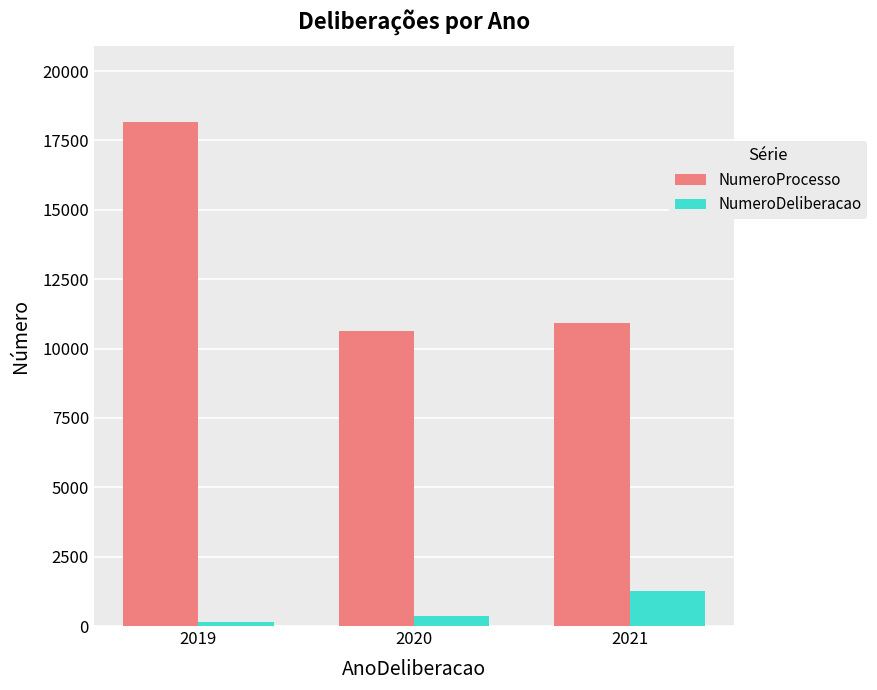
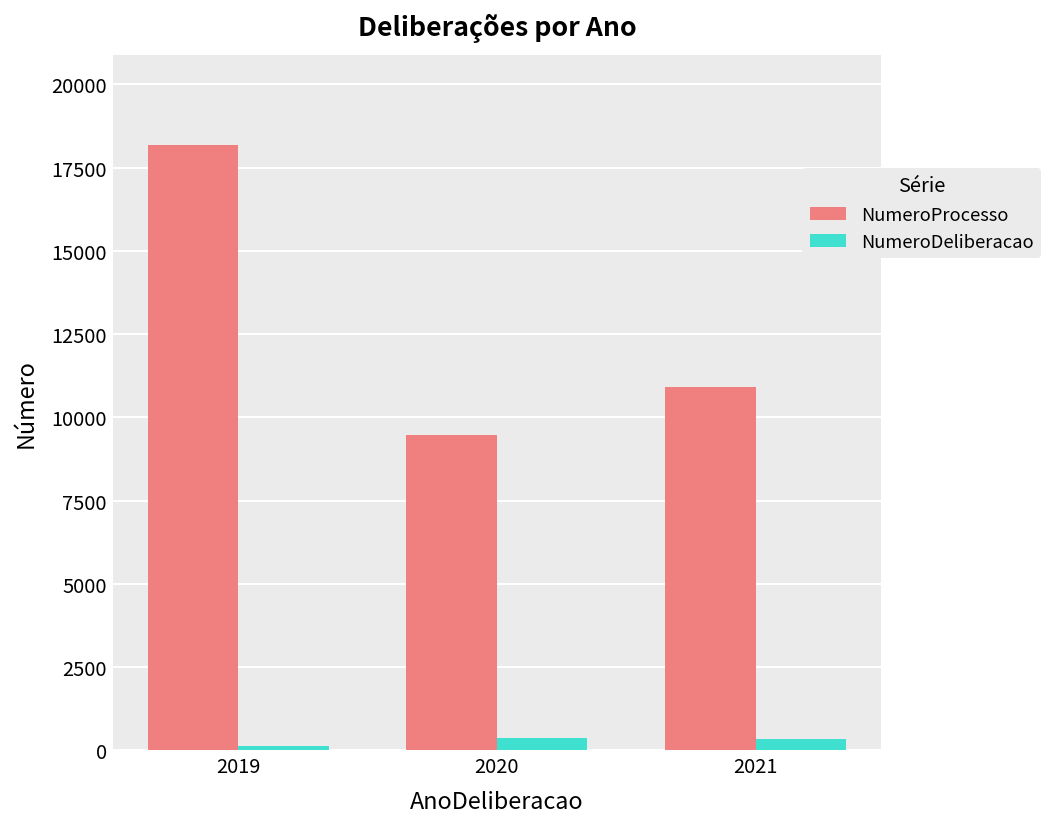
  {
    "NumeroProcesso": {
      "2019": 18200,
-     "2020": 10700,
+     "2020": 9500,
      "2021": 10900
    },
    "NumeroDeliberacao": {
      "2019": 100,
      "2020": 400,
-     "2021": 1200
+     "2021": 300
    }
  }
